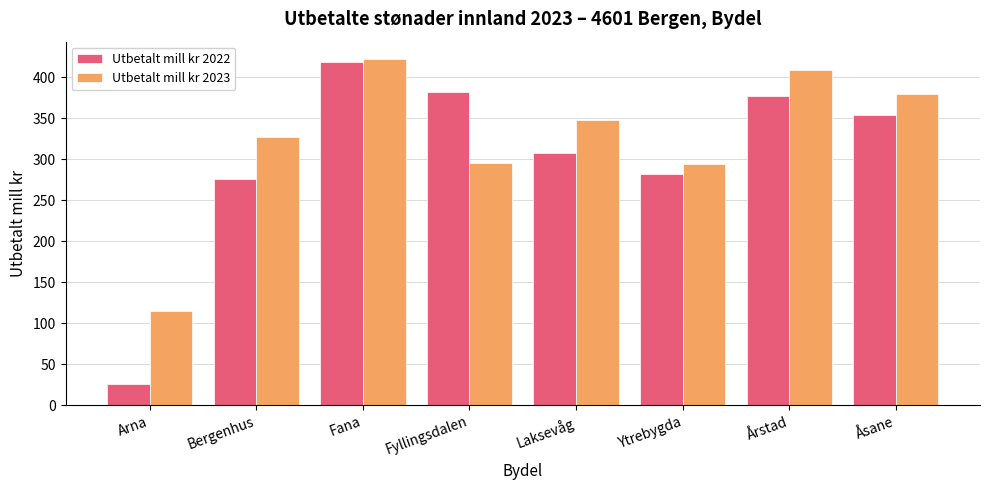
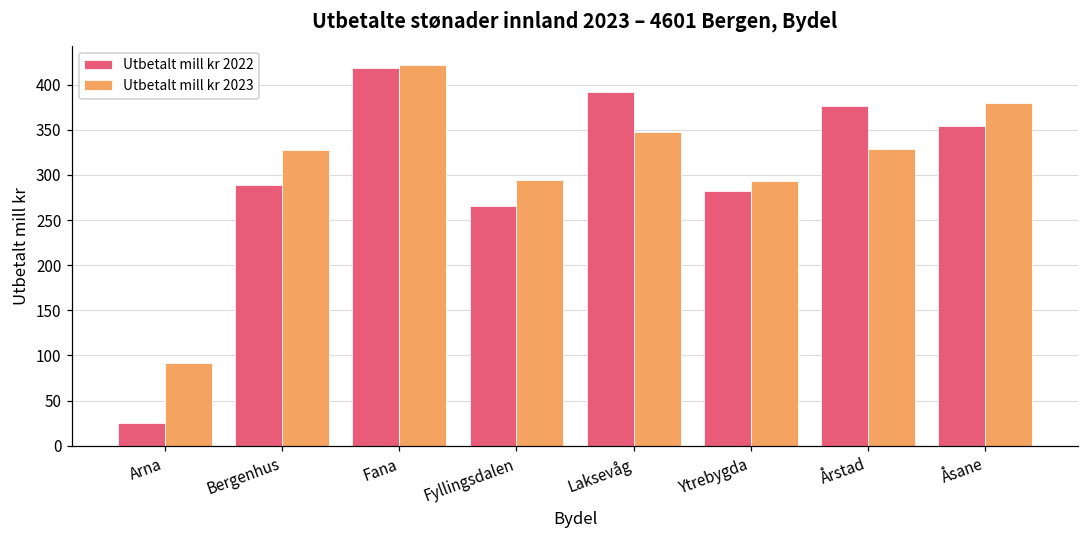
  {
    "Utbetalt mill kr 2022": {
      "Arna": 30,
-     "Bergenhus": 280,
+     "Bergenhus": 290,
      "Fana": 420,
-     "Fyllingsdalen": 380,
-     "Laksevåg": 310,
+     "Fyllingsdalen": 270,
+     "Laksevåg": 390,
      "Ytrebygda": 280,
      "Årstad": 380,
      "Åsane": 350
    },
    "Utbetalt mill kr 2023": {
-     "Arna": 110,
+     "Arna": 90,
      "Bergenhus": 330,
      "Fana": 420,
      "Fyllingsdalen": 290,
      "Laksevåg": 350,
      "Ytrebygda": 290,
-     "Årstad": 410,
+     "Årstad": 330,
      "Åsane": 380
    }
  }
